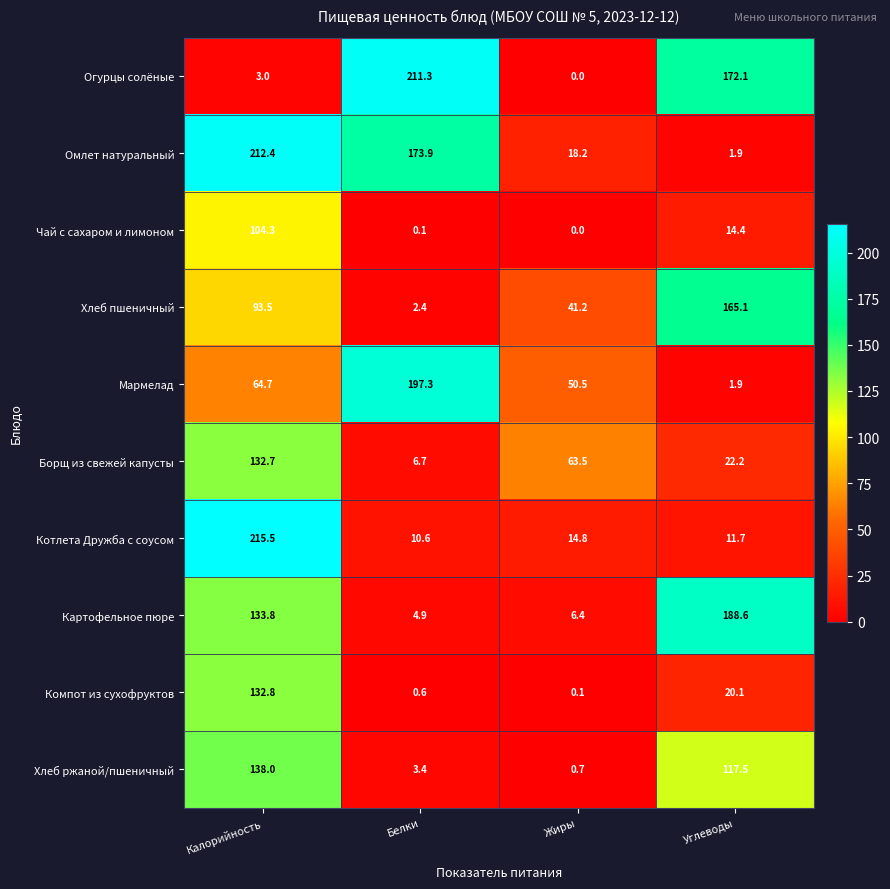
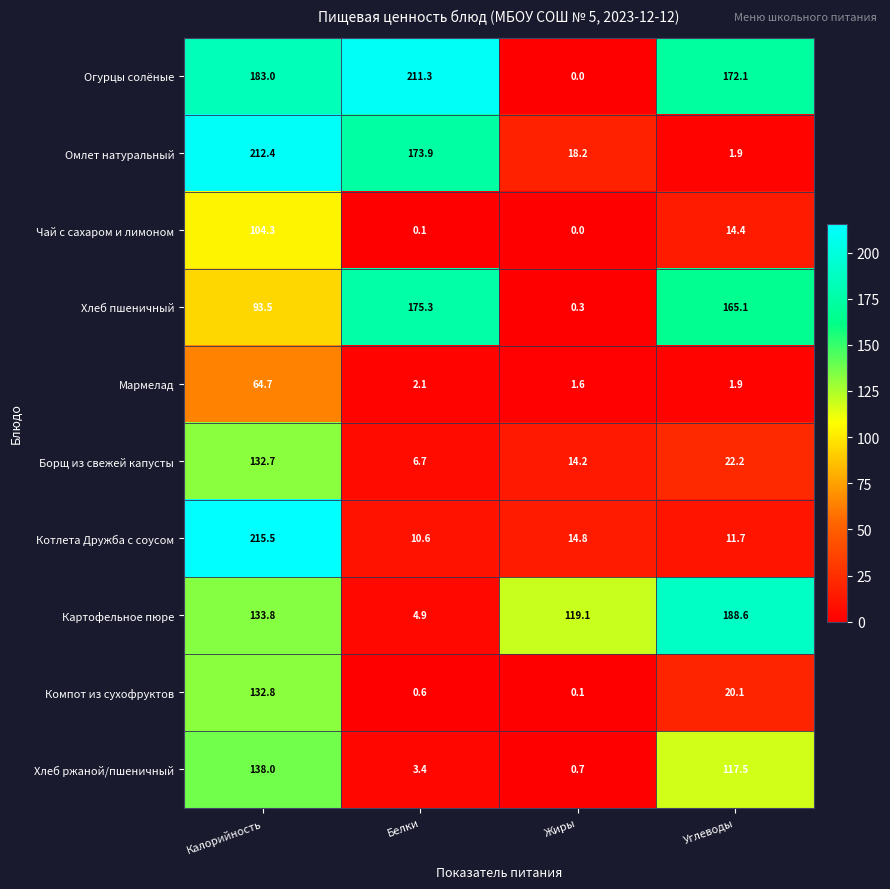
  {
    "Огурцы солёные": {
-     "Калорийность": 3.0,
+     "Калорийность": 183.0,
      "Белки": 211.3,
      "Жиры": 0.0,
      "Углеводы": 172.1
    },
    "Омлет натуральный": {
      "Калорийность": 212.4,
      "Белки": 173.9,
      "Жиры": 18.2,
      "Углеводы": 1.9
    },
    "Чай с сахаром и лимоном": {
      "Калорийность": 104.3,
      "Белки": 0.1,
      "Жиры": 0.0,
      "Углеводы": 14.4
    },
    "Хлеб пшеничный": {
      "Калорийность": 93.5,
-     "Белки": 2.4,
-     "Жиры": 41.2,
+     "Белки": 175.3,
+     "Жиры": 0.3,
      "Углеводы": 165.1
    },
    "Мармелад": {
      "Калорийность": 64.7,
-     "Белки": 197.3,
-     "Жиры": 50.5,
+     "Белки": 2.1,
+     "Жиры": 1.6,
      "Углеводы": 1.9
    },
    "Борщ из свежей капусты": {
      "Калорийность": 132.7,
      "Белки": 6.7,
-     "Жиры": 63.5,
+     "Жиры": 14.2,
      "Углеводы": 22.2
    },
    "Котлета Дружба с соусом": {
      "Калорийность": 215.5,
      "Белки": 10.6,
      "Жиры": 14.8,
      "Углеводы": 11.7
    },
    "Картофельное пюре": {
      "Калорийность": 133.8,
      "Белки": 4.9,
-     "Жиры": 6.4,
+     "Жиры": 119.1,
      "Углеводы": 188.6
    },
    "Компот из сухофруктов": {
      "Калорийность": 132.8,
      "Белки": 0.6,
      "Жиры": 0.1,
      "Углеводы": 20.1
    },
    "Хлеб ржаной/пшеничный": {
      "Калорийность": 138.0,
      "Белки": 3.4,
      "Жиры": 0.7,
      "Углеводы": 117.5
    }
  }
